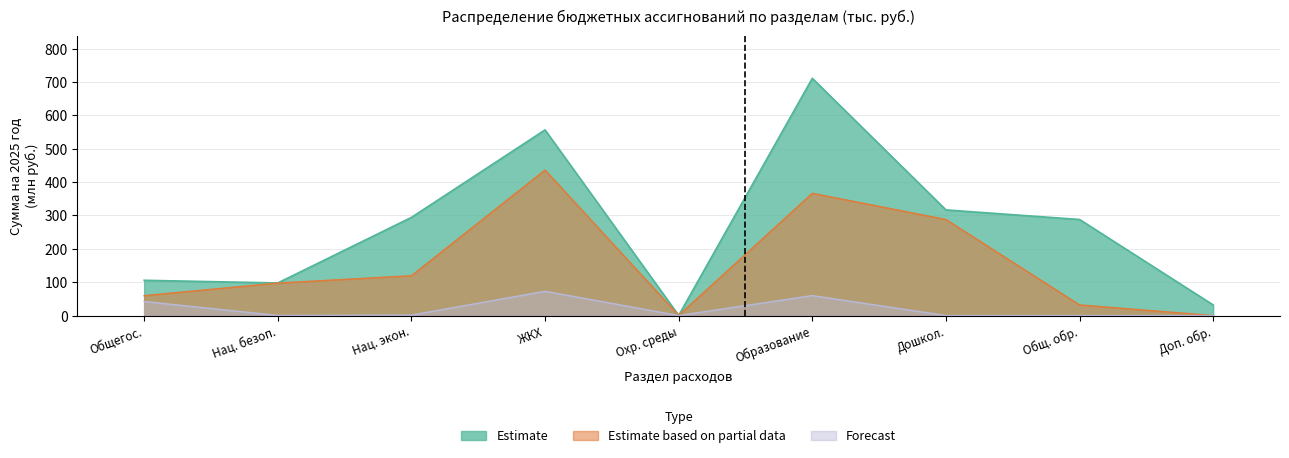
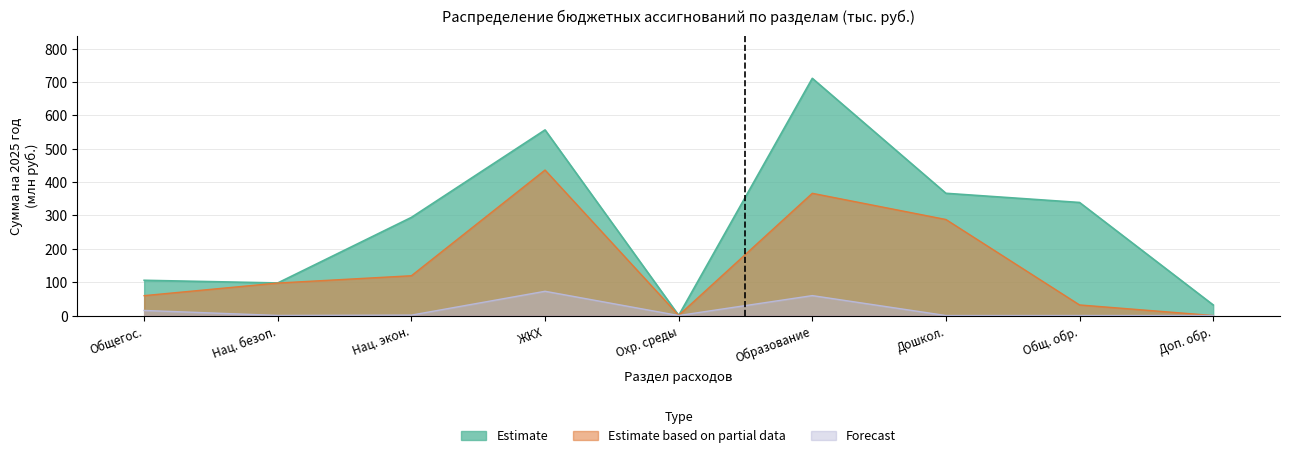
  {
    "Estimate": {
      "Общегос.": 110,
      "Нац. экон.": 290,
      "ЖКХ": 560,
      "Образование": 710,
-     "Дошкол.": 320,
-     "Общ. обр.": 290,
+     "Дошкол.": 370,
+     "Общ. обр.": 340,
      "Доп. обр.": 30
    },
    "Estimate based on partial data": {
      "Общегос.": 60,
      "Нац. экон.": 120,
      "ЖКХ": 440,
      "Образование": 370,
      "Дошкол.": 290,
      "Общ. обр.": 30
    },
    "Forecast": {
-     "Общегос.": 40,
+     "Общегос.": 20,
      "Нац. безоп.": 0,
      "Нац. экон.": 0,
      "ЖКХ": 70,
      "Образование": 60,
      "Дошкол.": 0,
      "Общ. обр.": 0
    }
  }
